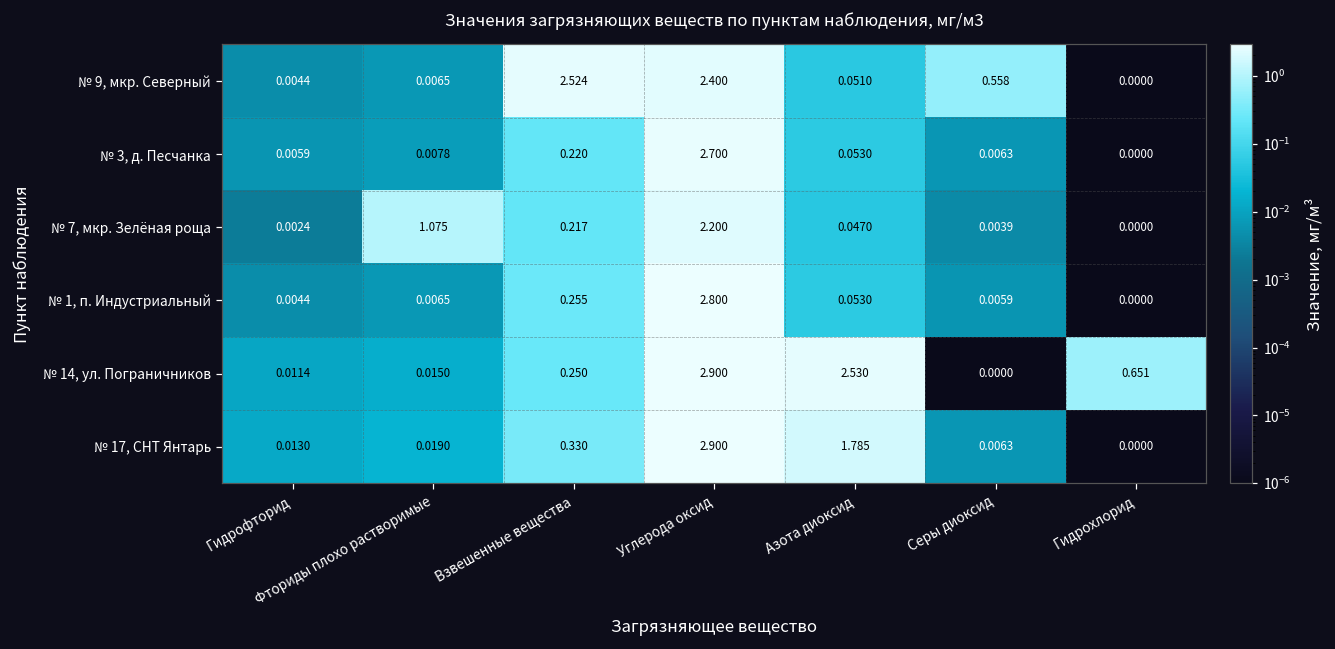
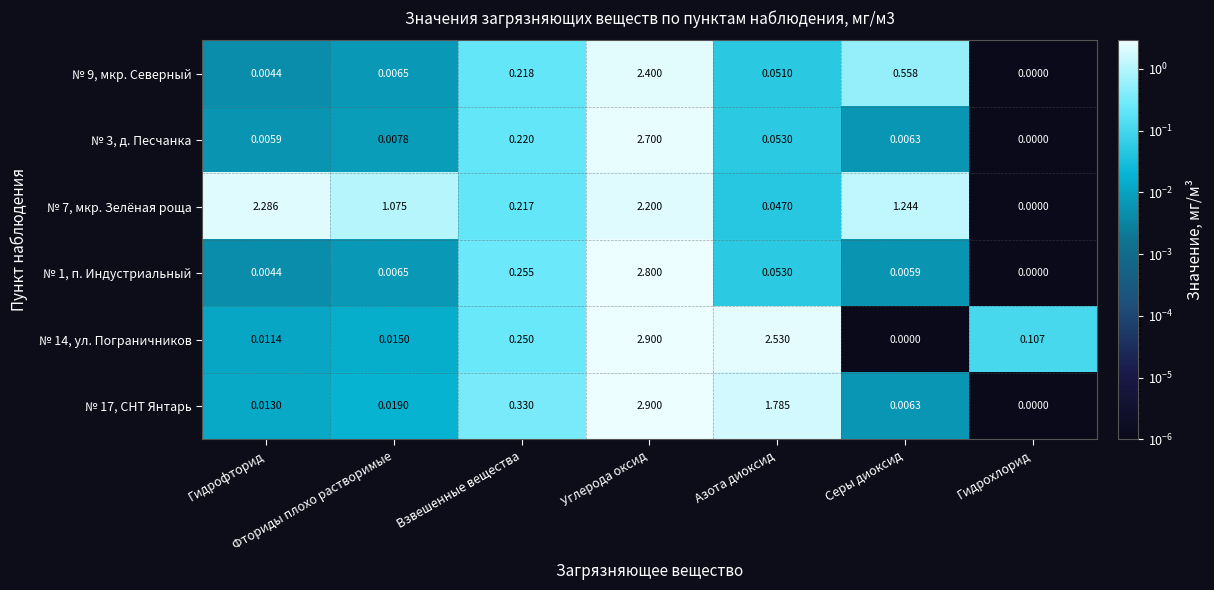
  {
    "№ 9, мкр. Северный": {
      "Гидрофторид": 0.0044,
      "Фториды плохо растворимые": 0.0065,
-     "Взвешенные вещества": 2.524,
+     "Взвешенные вещества": 0.218,
      "Углерода оксид": 2.400,
      "Азота диоксид": 0.0510,
      "Серы диоксид": 0.558,
      "Гидрохлорид": 0.0000
    },
    "№ 3, д. Песчанка": {
      "Гидрофторид": 0.0059,
      "Фториды плохо растворимые": 0.0078,
      "Взвешенные вещества": 0.220,
      "Углерода оксид": 2.700,
      "Азота диоксид": 0.0530,
      "Серы диоксид": 0.0063,
      "Гидрохлорид": 0.0000
    },
    "№ 7, мкр. Зелёная роща": {
-     "Гидрофторид": 0.0024,
+     "Гидрофторид": 2.286,
      "Фториды плохо растворимые": 1.075,
      "Взвешенные вещества": 0.217,
      "Углерода оксид": 2.200,
      "Азота диоксид": 0.0470,
-     "Серы диоксид": 0.0039,
+     "Серы диоксид": 1.244,
      "Гидрохлорид": 0.0000
    },
    "№ 1, п. Индустриальный": {
      "Гидрофторид": 0.0044,
      "Фториды плохо растворимые": 0.0065,
      "Взвешенные вещества": 0.255,
      "Углерода оксид": 2.800,
      "Азота диоксид": 0.0530,
      "Серы диоксид": 0.0059,
      "Гидрохлорид": 0.0000
    },
    "№ 14, ул. Пограничников": {
      "Гидрофторид": 0.0114,
      "Фториды плохо растворимые": 0.0150,
      "Взвешенные вещества": 0.250,
      "Углерода оксид": 2.900,
      "Азота диоксид": 2.530,
      "Серы диоксид": 0.0000,
-     "Гидрохлорид": 0.651
+     "Гидрохлорид": 0.107
    },
    "№ 17, СНТ Янтарь": {
      "Гидрофторид": 0.0130,
      "Фториды плохо растворимые": 0.0190,
      "Взвешенные вещества": 0.330,
      "Углерода оксид": 2.900,
      "Азота диоксид": 1.785,
      "Серы диоксид": 0.0063,
      "Гидрохлорид": 0.0000
    }
  }
